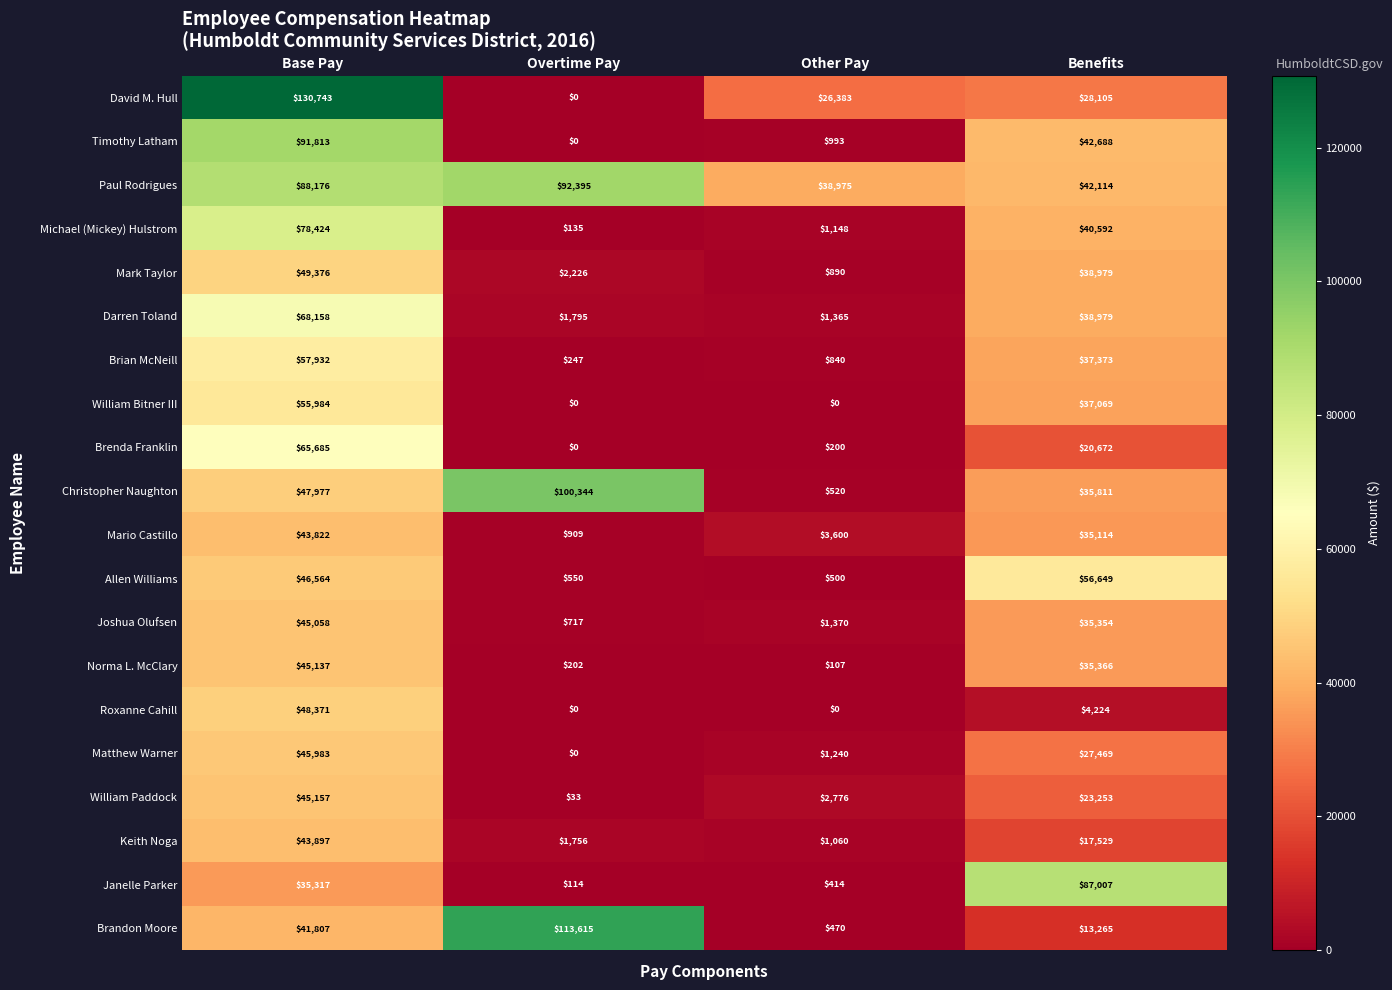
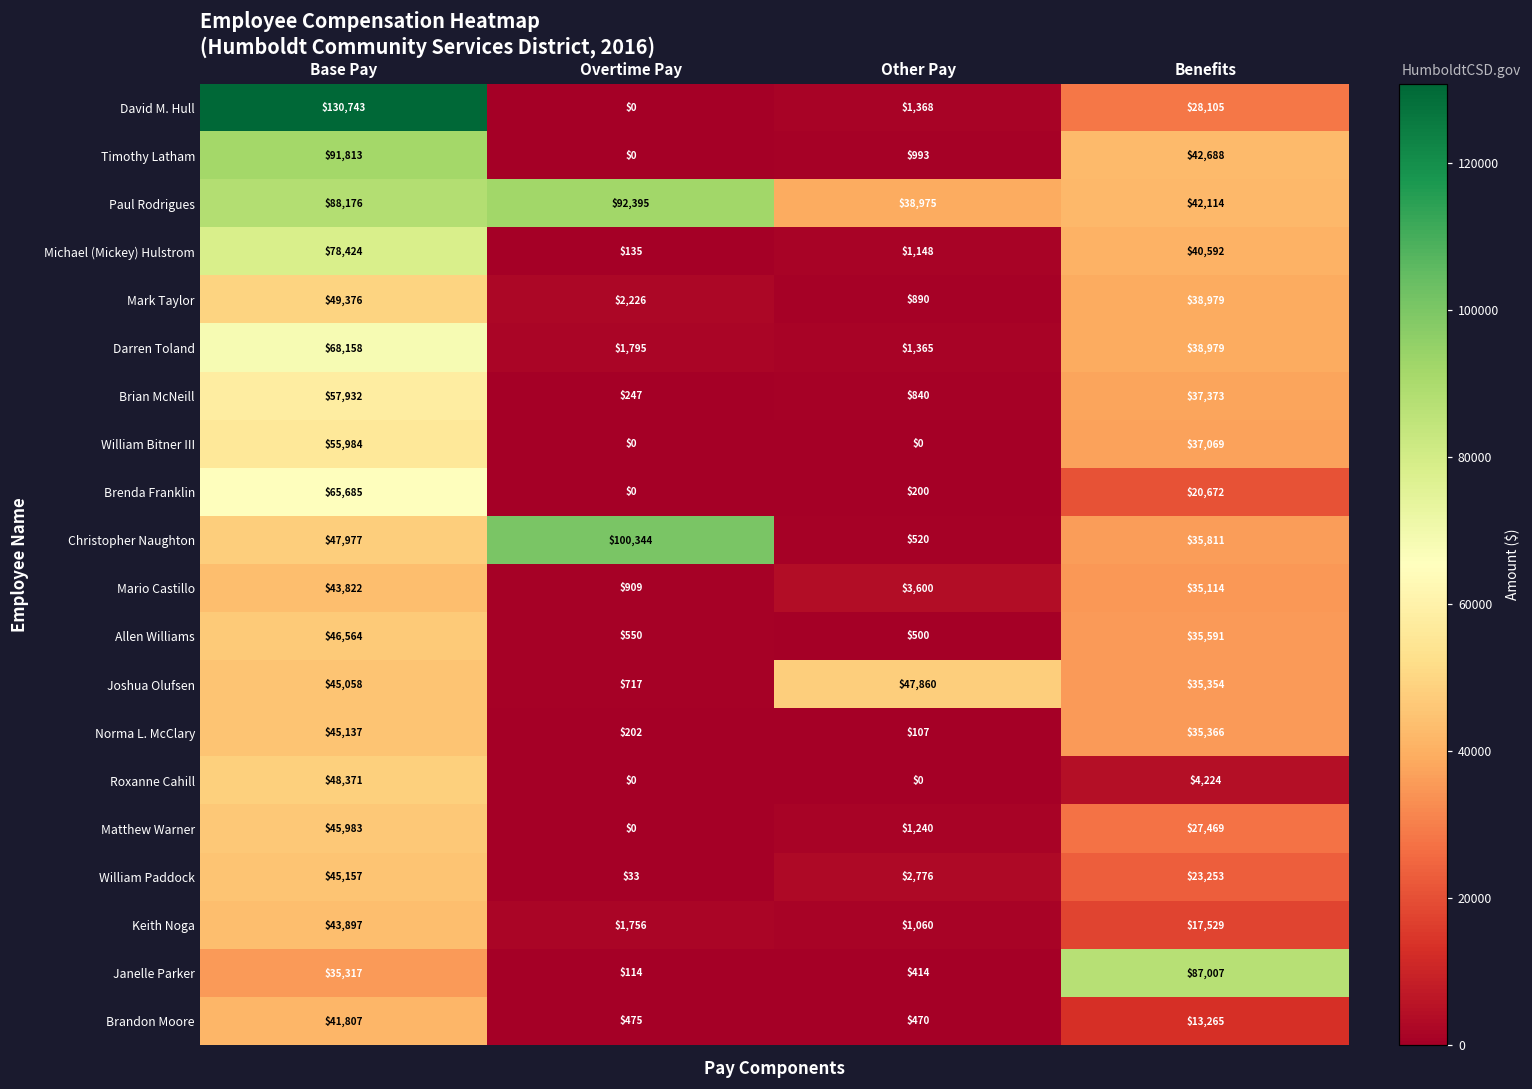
  {
    "David M. Hull": {
      "Base Pay": "$130,743",
      "Overtime Pay": "$0",
-     "Other Pay": "$26,383",
+     "Other Pay": "$1,368",
      "Benefits": "$28,105"
    },
    "Timothy Latham": {
      "Base Pay": "$91,813",
      "Overtime Pay": "$0",
      "Other Pay": "$993",
      "Benefits": "$42,688"
    },
    "Paul Rodrigues": {
      "Base Pay": "$88,176",
      "Overtime Pay": "$92,395",
      "Other Pay": "$38,975",
      "Benefits": "$42,114"
    },
    "Michael (Mickey) Hulstrom": {
      "Base Pay": "$78,424",
      "Overtime Pay": "$135",
      "Other Pay": "$1,148",
      "Benefits": "$40,592"
    },
    "Mark Taylor": {
      "Base Pay": "$49,376",
      "Overtime Pay": "$2,226",
      "Other Pay": "$890",
      "Benefits": "$38,979"
    },
    "Darren Toland": {
      "Base Pay": "$68,158",
      "Overtime Pay": "$1,795",
      "Other Pay": "$1,365",
      "Benefits": "$38,979"
    },
    "Brian McNeill": {
      "Base Pay": "$57,932",
      "Overtime Pay": "$247",
      "Other Pay": "$840",
      "Benefits": "$37,373"
    },
    "William Bitner III": {
      "Base Pay": "$55,984",
      "Overtime Pay": "$0",
      "Other Pay": "$0",
      "Benefits": "$37,069"
    },
    "Brenda Franklin": {
      "Base Pay": "$65,685",
      "Overtime Pay": "$0",
      "Other Pay": "$200",
      "Benefits": "$20,672"
    },
    "Christopher Naughton": {
      "Base Pay": "$47,977",
      "Overtime Pay": "$100,344",
      "Other Pay": "$520",
      "Benefits": "$35,811"
    },
    "Mario Castillo": {
      "Base Pay": "$43,822",
      "Overtime Pay": "$909",
      "Other Pay": "$3,600",
      "Benefits": "$35,114"
    },
    "Allen Williams": {
      "Base Pay": "$46,564",
      "Overtime Pay": "$550",
      "Other Pay": "$500",
-     "Benefits": "$56,649"
+     "Benefits": "$35,591"
    },
    "Joshua Olufsen": {
      "Base Pay": "$45,058",
      "Overtime Pay": "$717",
-     "Other Pay": "$1,370",
+     "Other Pay": "$47,860",
      "Benefits": "$35,354"
    },
    "Norma L. McClary": {
      "Base Pay": "$45,137",
      "Overtime Pay": "$202",
      "Other Pay": "$107",
      "Benefits": "$35,366"
    },
    "Roxanne Cahill": {
      "Base Pay": "$48,371",
      "Overtime Pay": "$0",
      "Other Pay": "$0",
      "Benefits": "$4,224"
    },
    "Matthew Warner": {
      "Base Pay": "$45,983",
      "Overtime Pay": "$0",
      "Other Pay": "$1,240",
      "Benefits": "$27,469"
    },
    "William Paddock": {
      "Base Pay": "$45,157",
      "Overtime Pay": "$33",
      "Other Pay": "$2,776",
      "Benefits": "$23,253"
    },
    "Keith Noga": {
      "Base Pay": "$43,897",
      "Overtime Pay": "$1,756",
      "Other Pay": "$1,060",
      "Benefits": "$17,529"
    },
    "Janelle Parker": {
      "Base Pay": "$35,317",
      "Overtime Pay": "$114",
      "Other Pay": "$414",
      "Benefits": "$87,007"
    },
    "Brandon Moore": {
      "Base Pay": "$41,807",
-     "Overtime Pay": "$113,615",
+     "Overtime Pay": "$475",
      "Other Pay": "$470",
      "Benefits": "$13,265"
    }
  }
